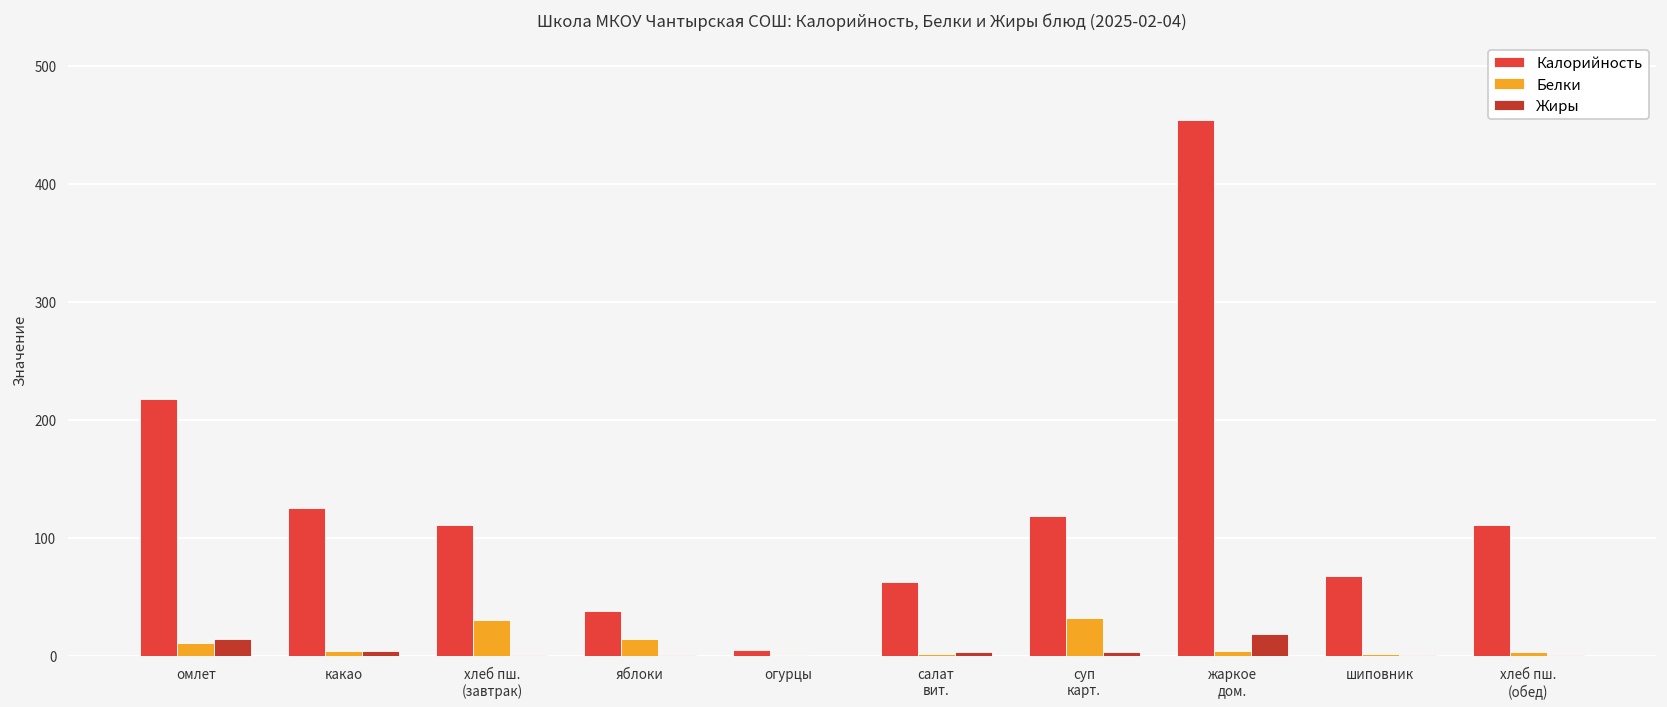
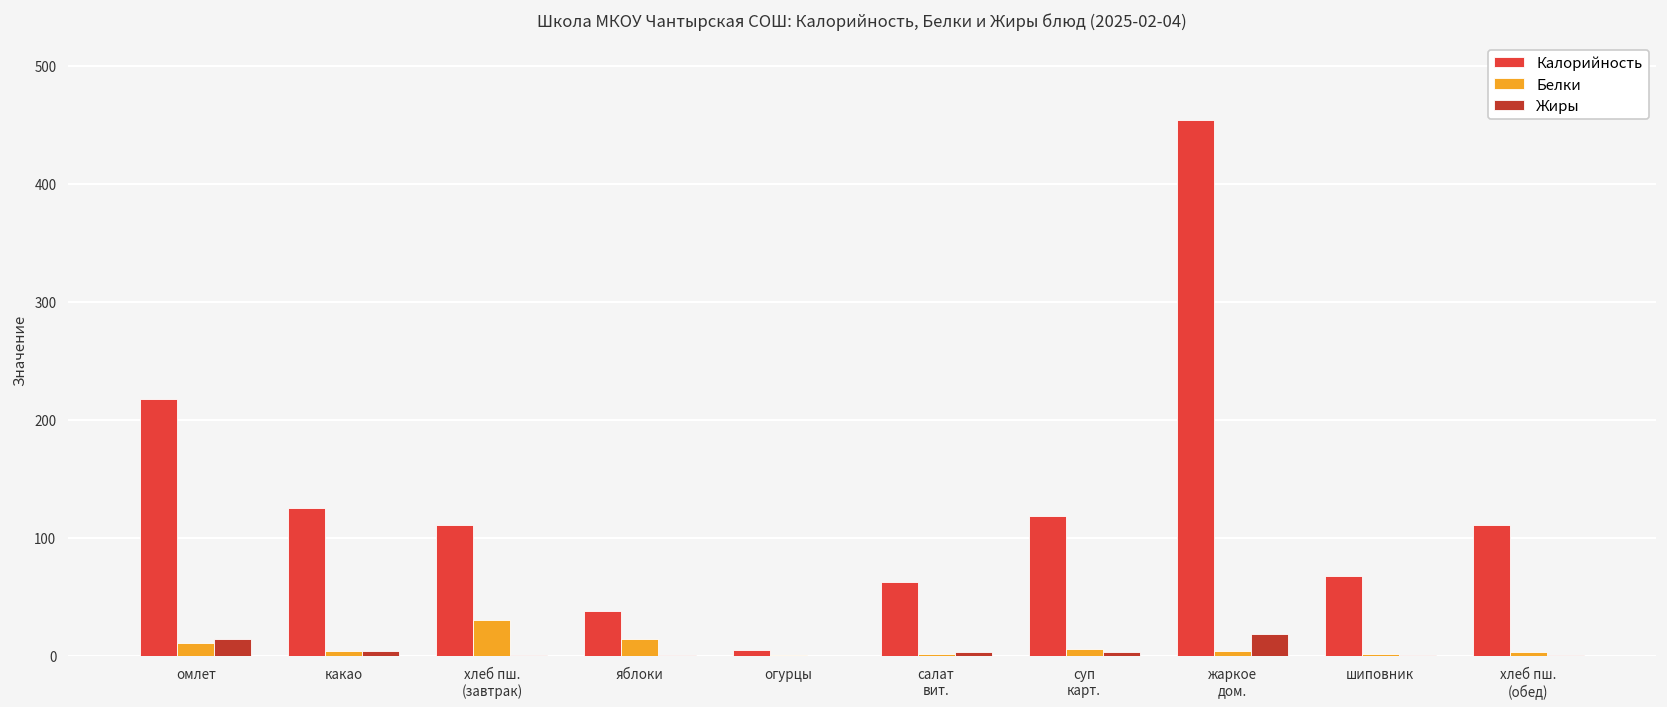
  {
    "Белки": {
      "омлет": 10,
      "какао": 0,
      "хлеб пш. (завтрак)": 30,
      "яблоки": 10,
-     "суп карт.": 30,
+     "суп карт.": 10,
      "жаркое дом.": 0,
      "хлеб пш. (обед)": 0
    }
  }
